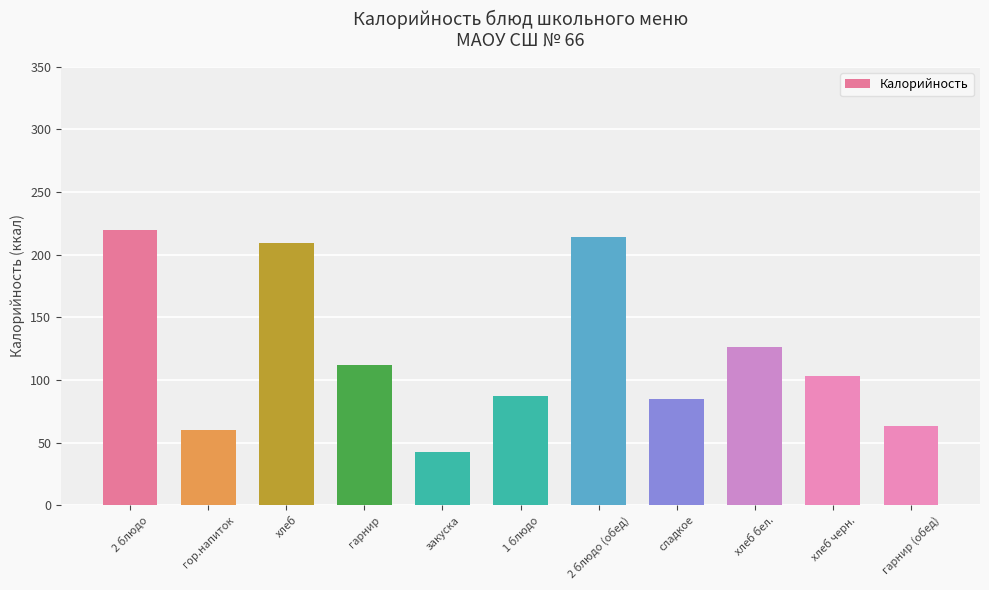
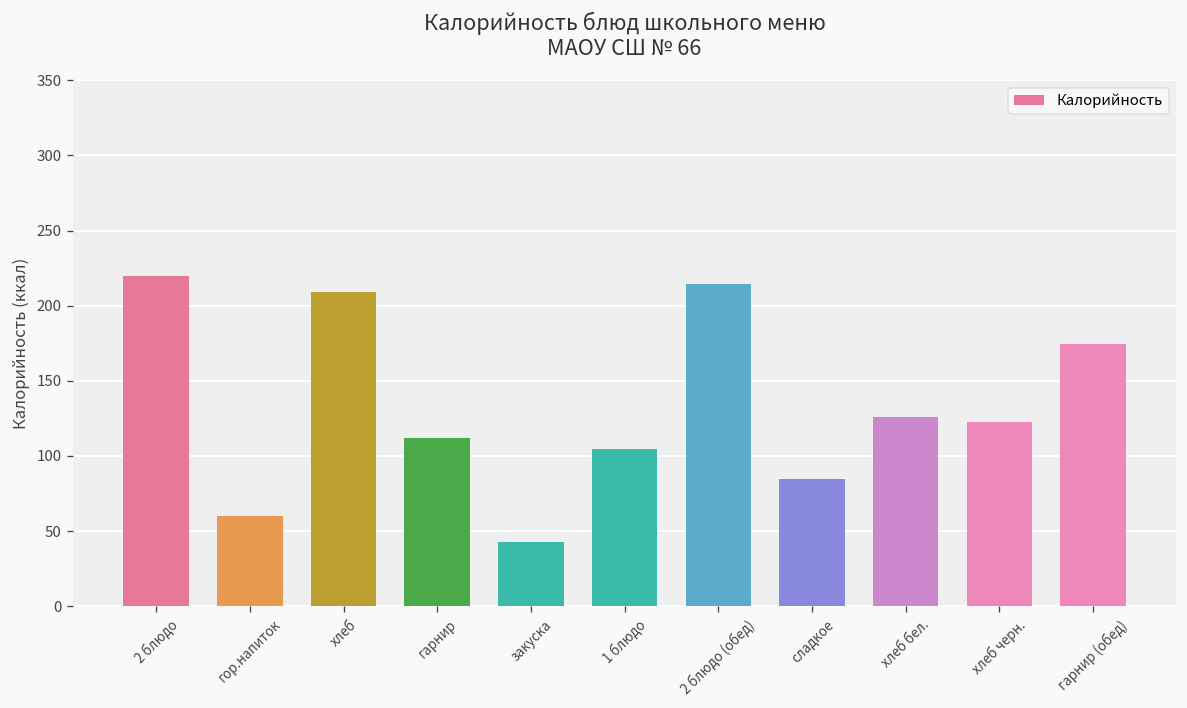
  {
    "2 блюдо": 220,
    "гор.напиток": 60,
    "хлеб": 209,
    "гарнир": 112,
    "закуска": 42,
-   "1 блюдо": 87,
+   "1 блюдо": 105,
    "2 блюдо (обед)": 214,
    "сладкое": 85,
    "хлеб бел.": 126,
-   "хлеб черн.": 103,
-   "гарнир (обед)": 63
+   "хлеб черн.": 123,
+   "гарнир (обед)": 175
  }
